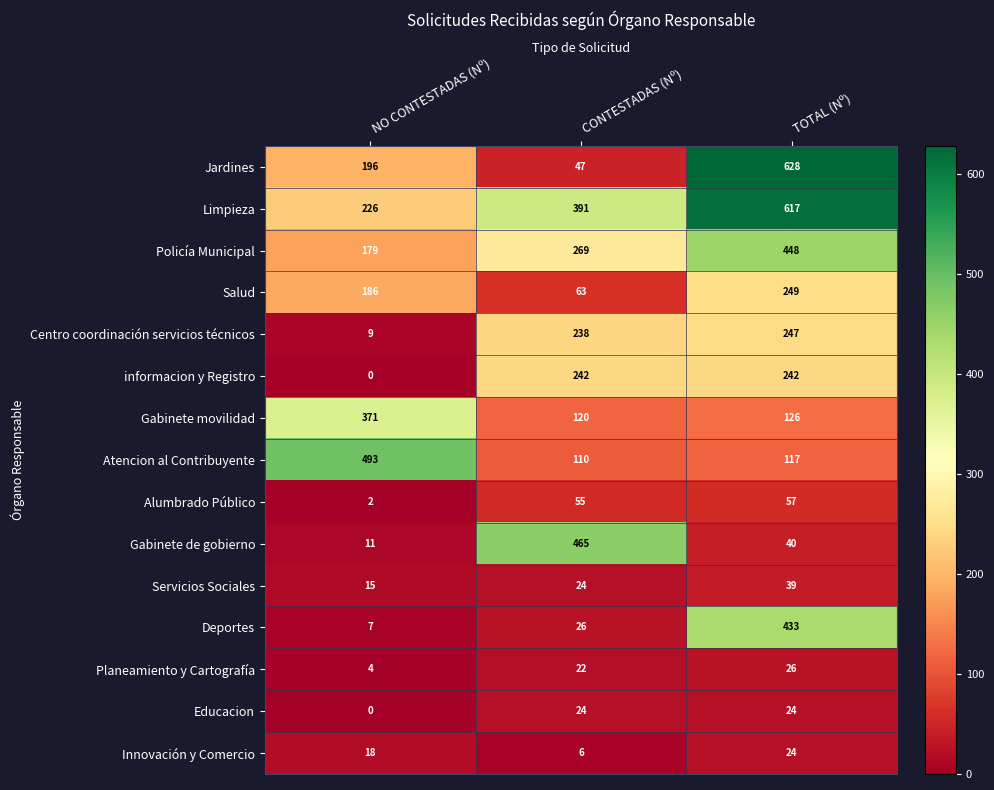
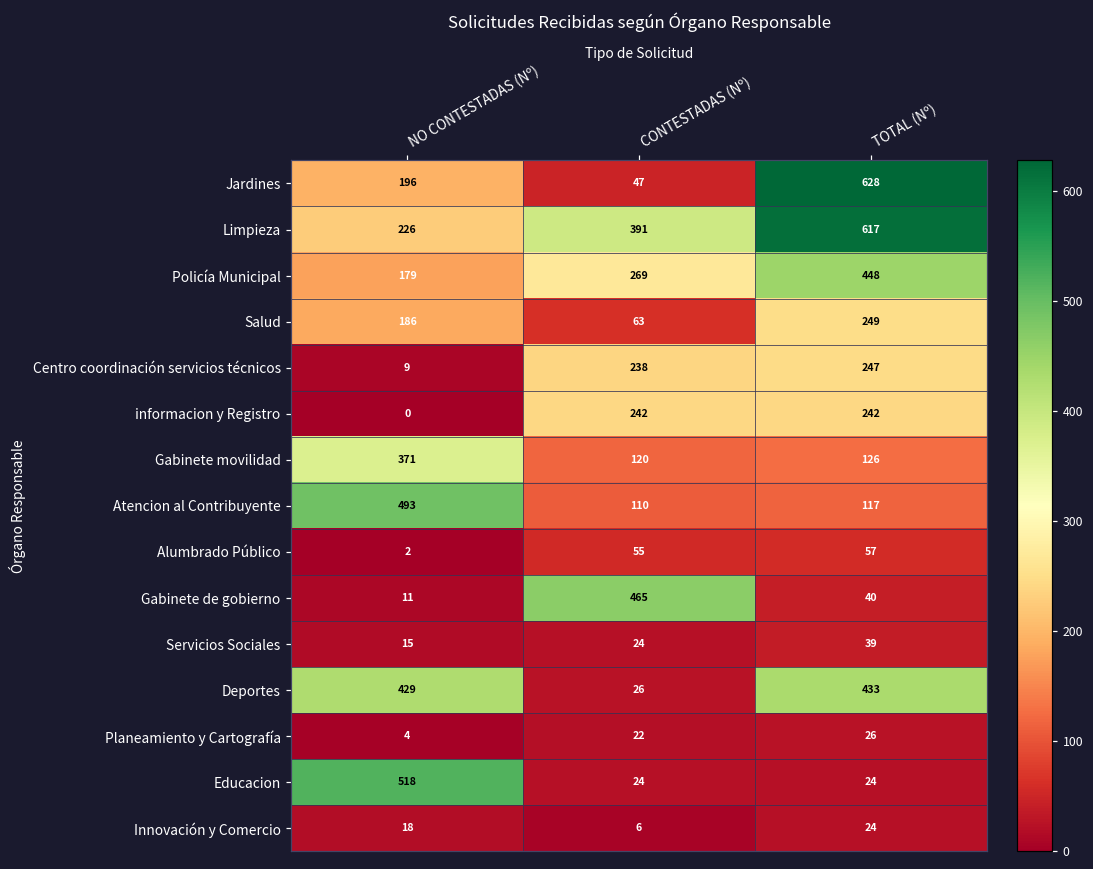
  {
    "Jardines": {
      "NO CONTESTADAS (Nº)": 196,
      "CONTESTADAS (Nº)": 47,
      "TOTAL (Nº)": 628
    },
    "Limpieza": {
      "NO CONTESTADAS (Nº)": 226,
      "CONTESTADAS (Nº)": 391,
      "TOTAL (Nº)": 617
    },
    "Policía Municipal": {
      "NO CONTESTADAS (Nº)": 179,
      "CONTESTADAS (Nº)": 269,
      "TOTAL (Nº)": 448
    },
    "Salud": {
      "NO CONTESTADAS (Nº)": 186,
      "CONTESTADAS (Nº)": 63,
      "TOTAL (Nº)": 249
    },
    "Centro coordinación servicios técnicos": {
      "NO CONTESTADAS (Nº)": 9,
      "CONTESTADAS (Nº)": 238,
      "TOTAL (Nº)": 247
    },
    "informacion y Registro": {
      "NO CONTESTADAS (Nº)": 0,
      "CONTESTADAS (Nº)": 242,
      "TOTAL (Nº)": 242
    },
    "Gabinete movilidad": {
      "NO CONTESTADAS (Nº)": 371,
      "CONTESTADAS (Nº)": 120,
      "TOTAL (Nº)": 126
    },
    "Atencion al Contribuyente": {
      "NO CONTESTADAS (Nº)": 493,
      "CONTESTADAS (Nº)": 110,
      "TOTAL (Nº)": 117
    },
    "Alumbrado Público": {
      "NO CONTESTADAS (Nº)": 2,
      "CONTESTADAS (Nº)": 55,
      "TOTAL (Nº)": 57
    },
    "Gabinete de gobierno": {
      "NO CONTESTADAS (Nº)": 11,
      "CONTESTADAS (Nº)": 465,
      "TOTAL (Nº)": 40
    },
    "Servicios Sociales": {
      "NO CONTESTADAS (Nº)": 15,
      "CONTESTADAS (Nº)": 24,
      "TOTAL (Nº)": 39
    },
    "Deportes": {
-     "NO CONTESTADAS (Nº)": 7,
+     "NO CONTESTADAS (Nº)": 429,
      "CONTESTADAS (Nº)": 26,
      "TOTAL (Nº)": 433
    },
    "Planeamiento y Cartografía": {
      "NO CONTESTADAS (Nº)": 4,
      "CONTESTADAS (Nº)": 22,
      "TOTAL (Nº)": 26
    },
    "Educacion": {
-     "NO CONTESTADAS (Nº)": 0,
+     "NO CONTESTADAS (Nº)": 518,
      "CONTESTADAS (Nº)": 24,
      "TOTAL (Nº)": 24
    },
    "Innovación y Comercio": {
      "NO CONTESTADAS (Nº)": 18,
      "CONTESTADAS (Nº)": 6,
      "TOTAL (Nº)": 24
    }
  }
